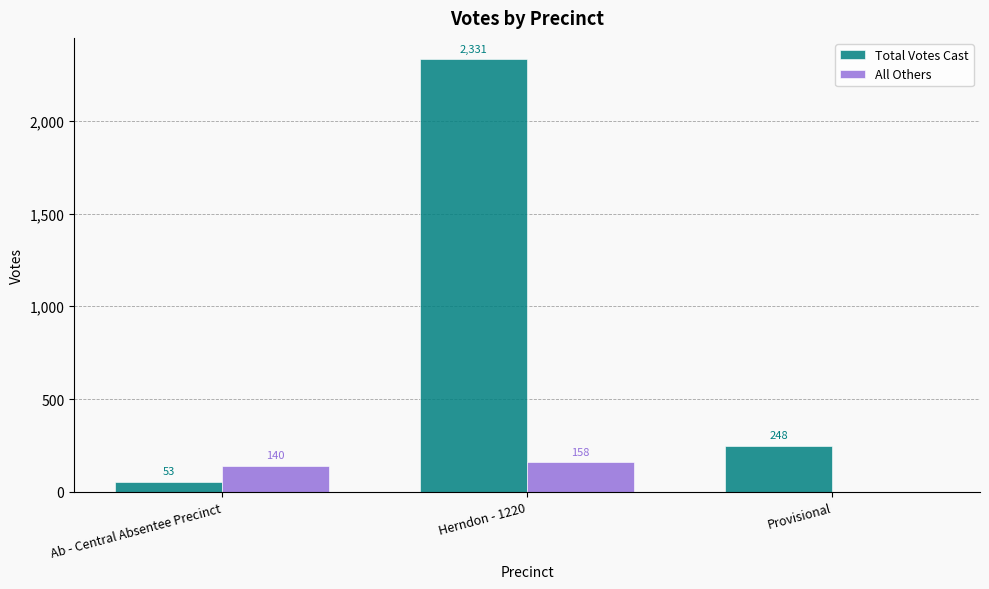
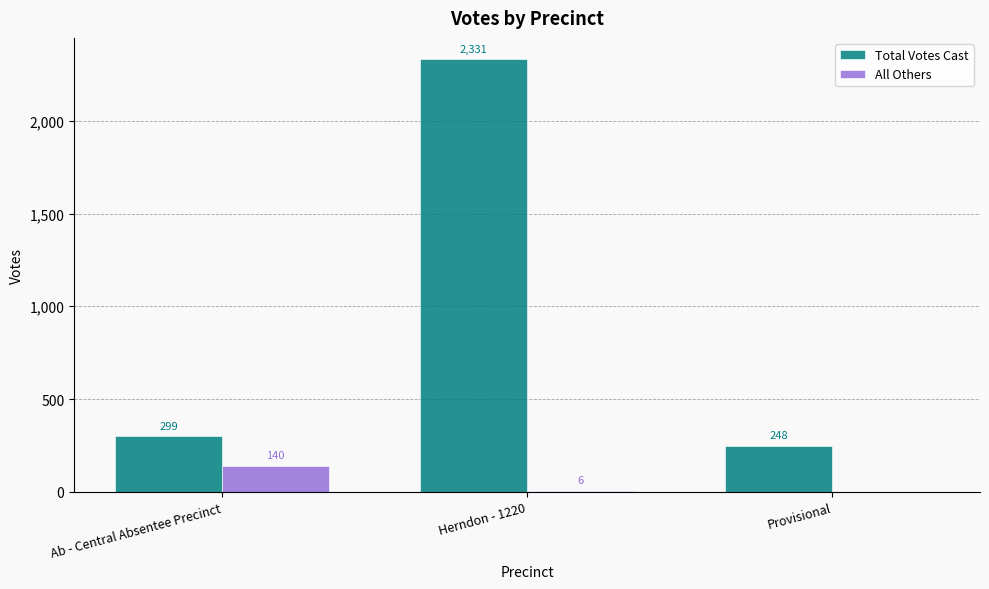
  {
    "Total Votes Cast": {
-     "Ab - Central Absentee Precinct": "53",
+     "Ab - Central Absentee Precinct": "299",
      "Herndon - 1220": "2,331",
      "Provisional": "248"
    },
    "All Others": {
      "Ab - Central Absentee Precinct": "140",
-     "Herndon - 1220": "158"
+     "Herndon - 1220": "6"
    }
  }
